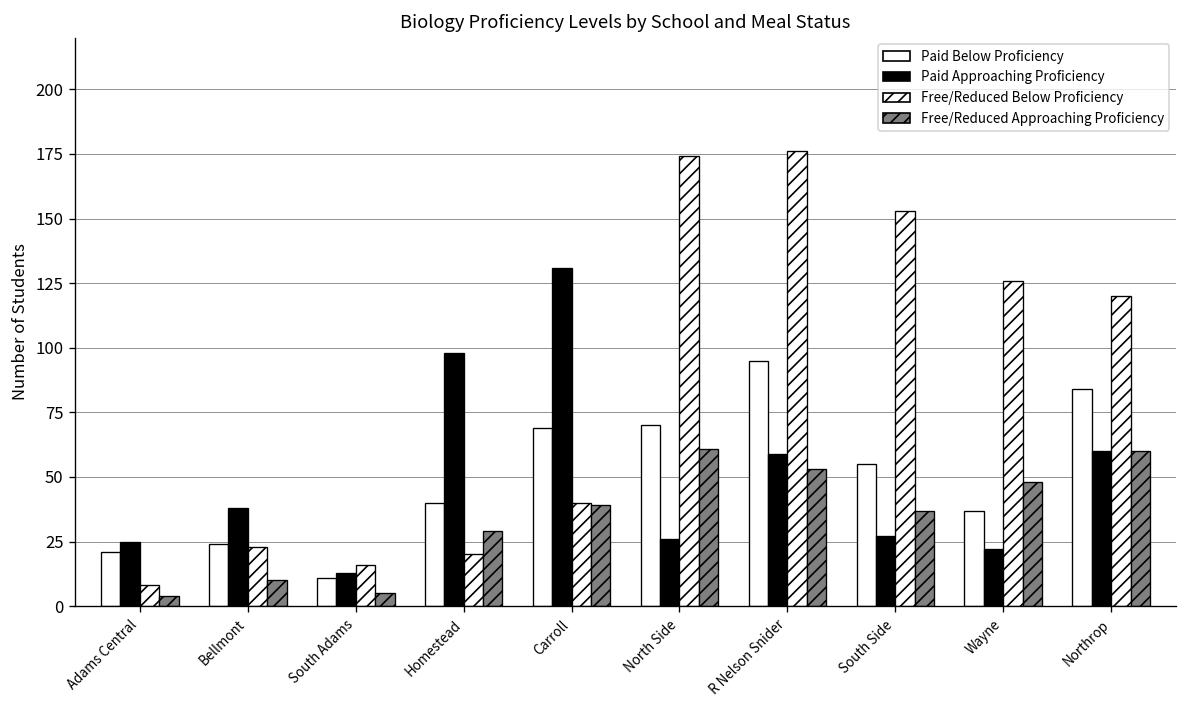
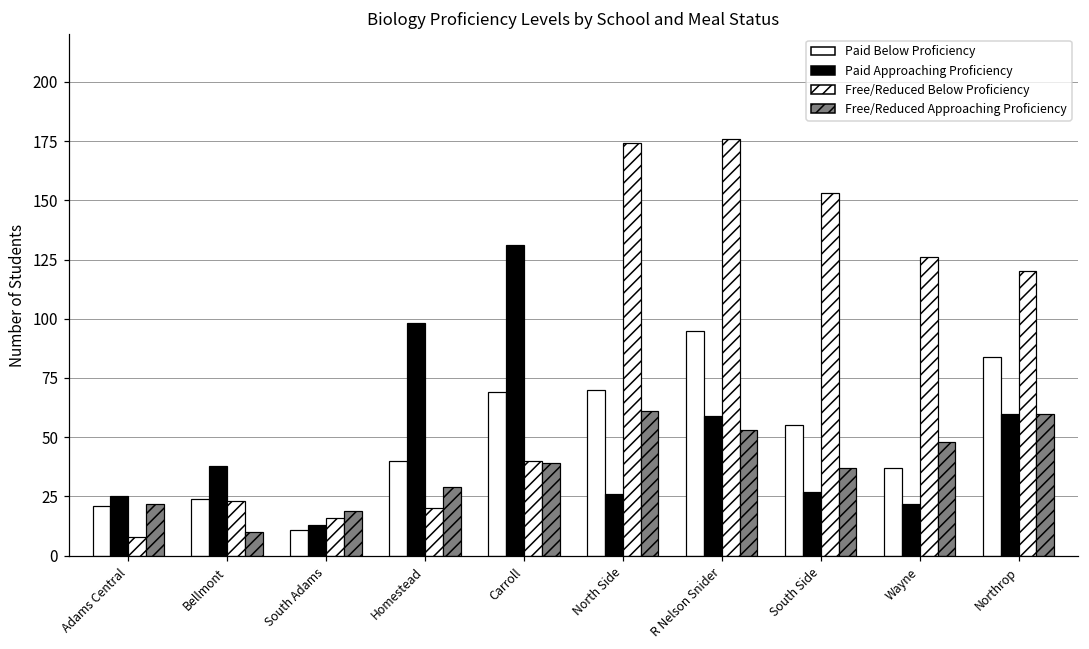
  {
    "Paid Approaching Proficiency": {
      "Adams Central": 25,
      "Bellmont": 38,
      "South Adams": 13,
      "Homestead": 98,
      "Carroll": 131,
      "North Side": 26,
      "R Nelson Snider": 59,
      "South Side": 27,
      "Wayne": 22,
      "Northrop": 60
    },
    "Free/Reduced Approaching Proficiency": {
-     "Adams Central": 4,
+     "Adams Central": 22,
      "Bellmont": 10,
-     "South Adams": 5,
+     "South Adams": 19,
      "Homestead": 29,
      "Carroll": 39,
      "North Side": 61,
      "R Nelson Snider": 53,
      "South Side": 37,
      "Wayne": 48,
      "Northrop": 60
    }
  }
